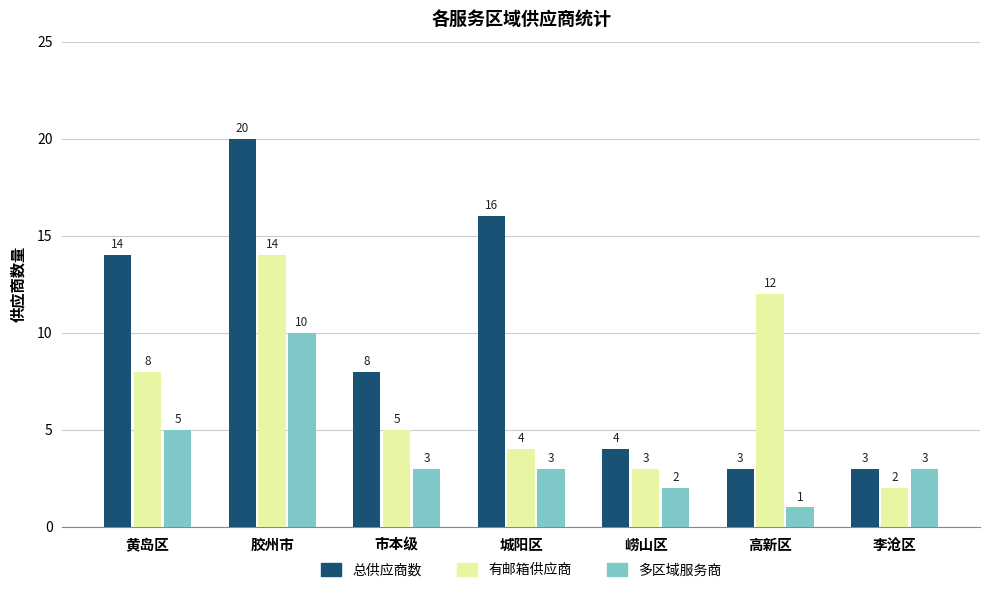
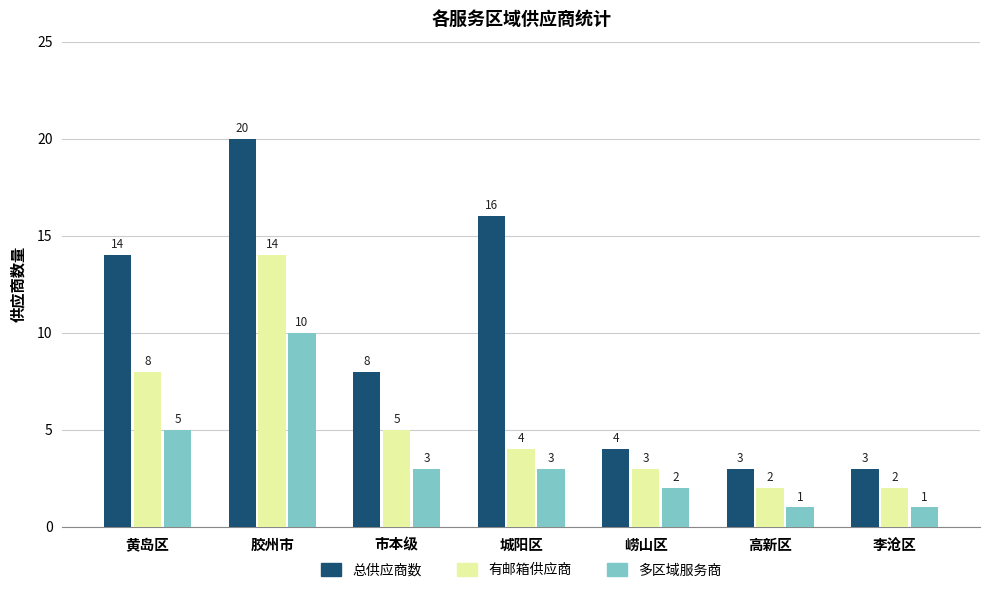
  {
    "总供应商数": {
      "黄岛区": 14,
      "胶州市": 20,
      "市本级": 8,
      "城阳区": 16,
      "崂山区": 4,
      "高新区": 3,
      "李沧区": 3
    },
    "有邮箱供应商": {
      "黄岛区": 8,
      "胶州市": 14,
      "市本级": 5,
      "城阳区": 4,
      "崂山区": 3,
-     "高新区": 12,
+     "高新区": 2,
      "李沧区": 2
    },
    "多区域服务商": {
      "黄岛区": 5,
      "胶州市": 10,
      "市本级": 3,
      "城阳区": 3,
      "崂山区": 2,
      "高新区": 1,
-     "李沧区": 3
+     "李沧区": 1
    }
  }
